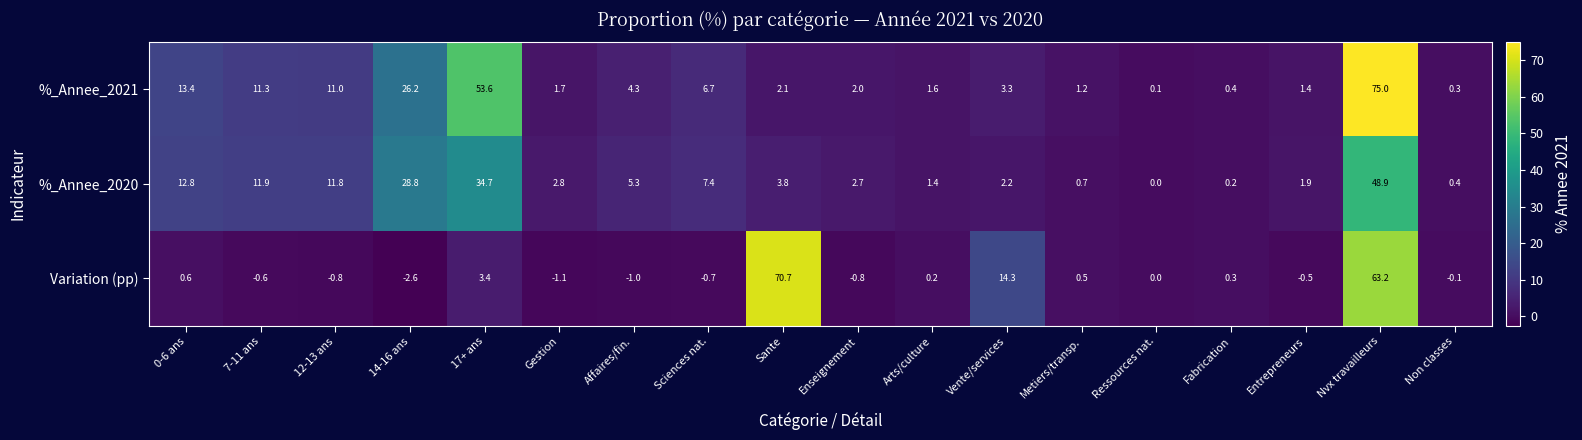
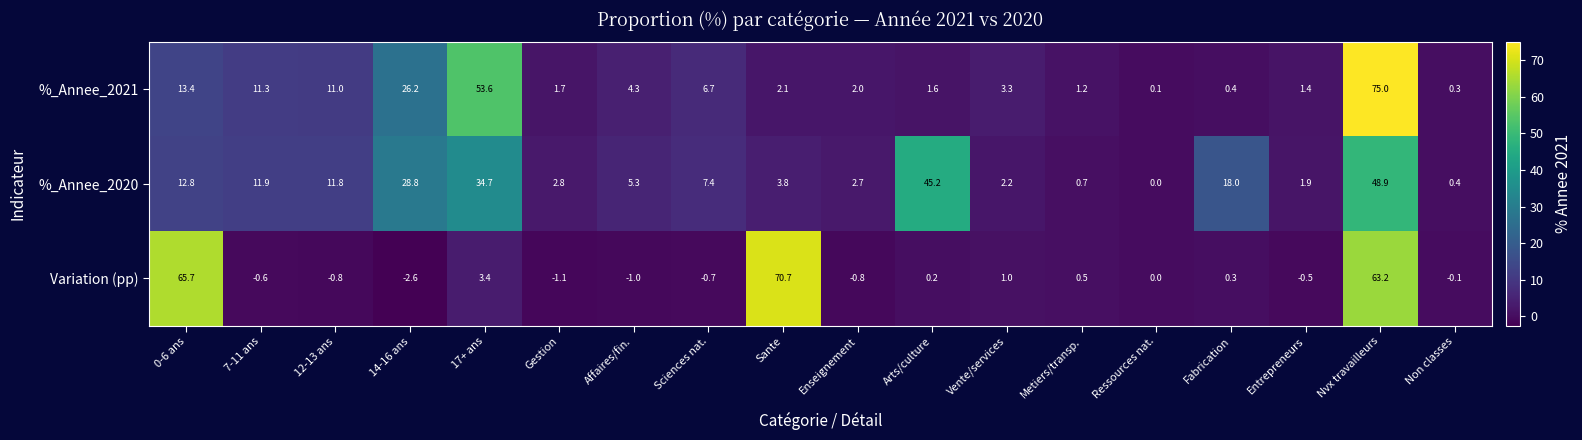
  {
    "%_Annee_2021": {
      "0-6 ans": 13.4,
      "7-11 ans": 11.3,
      "12-13 ans": 11.0,
      "14-16 ans": 26.2,
      "17+ ans": 53.6,
      "Gestion": 1.7,
      "Affaires/fin.": 4.3,
      "Sciences nat.": 6.7,
      "Sante": 2.1,
      "Enseignement": 2.0,
      "Arts/culture": 1.6,
      "Vente/services": 3.3,
      "Metiers/transp.": 1.2,
      "Ressources nat.": 0.1,
      "Fabrication": 0.4,
      "Entrepreneurs": 1.4,
      "Nvx travailleurs": 75.0,
      "Non classes": 0.3
    },
    "%_Annee_2020": {
      "0-6 ans": 12.8,
      "7-11 ans": 11.9,
      "12-13 ans": 11.8,
      "14-16 ans": 28.8,
      "17+ ans": 34.7,
      "Gestion": 2.8,
      "Affaires/fin.": 5.3,
      "Sciences nat.": 7.4,
      "Sante": 3.8,
      "Enseignement": 2.7,
-     "Arts/culture": 1.4,
+     "Arts/culture": 45.2,
      "Vente/services": 2.2,
      "Metiers/transp.": 0.7,
      "Ressources nat.": 0.0,
-     "Fabrication": 0.2,
+     "Fabrication": 18.0,
      "Entrepreneurs": 1.9,
      "Nvx travailleurs": 48.9,
      "Non classes": 0.4
    },
    "Variation (pp)": {
-     "0-6 ans": 0.6,
+     "0-6 ans": 65.7,
      "7-11 ans": -0.6,
      "12-13 ans": -0.8,
      "14-16 ans": -2.6,
      "17+ ans": 3.4,
      "Gestion": -1.1,
      "Affaires/fin.": -1.0,
      "Sciences nat.": -0.7,
      "Sante": 70.7,
      "Enseignement": -0.8,
      "Arts/culture": 0.2,
-     "Vente/services": 14.3,
+     "Vente/services": 1.0,
      "Metiers/transp.": 0.5,
      "Ressources nat.": 0.0,
      "Fabrication": 0.3,
      "Entrepreneurs": -0.5,
      "Nvx travailleurs": 63.2,
      "Non classes": -0.1
    }
  }
